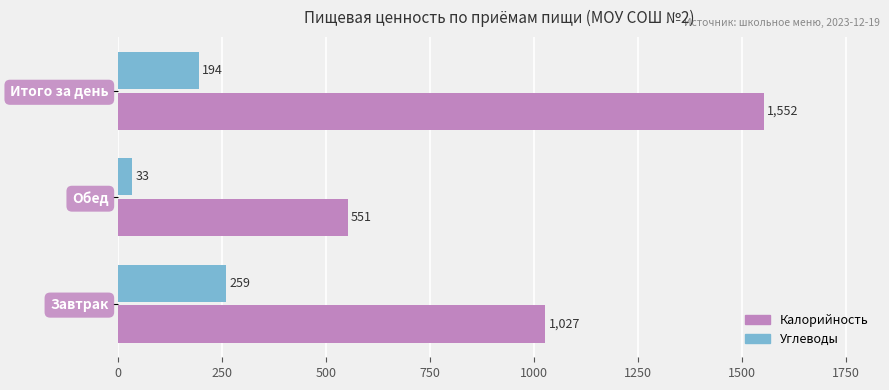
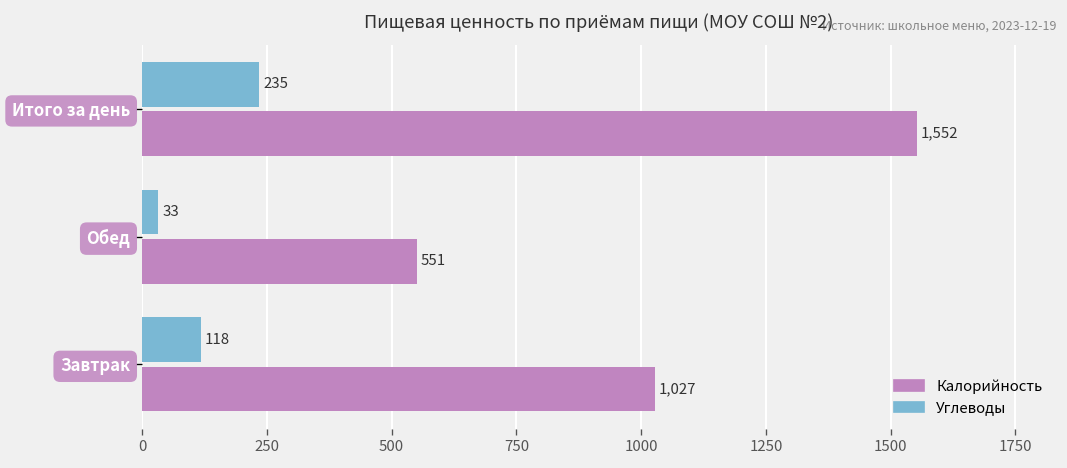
  {
    "Калорийность": {
      "Итого за день": "1,552",
      "Обед": "551",
      "Завтрак": "1,027"
    },
    "Углеводы": {
-     "Итого за день": "194",
+     "Итого за день": "235",
      "Обед": "33",
-     "Завтрак": "259"
+     "Завтрак": "118"
    }
  }
